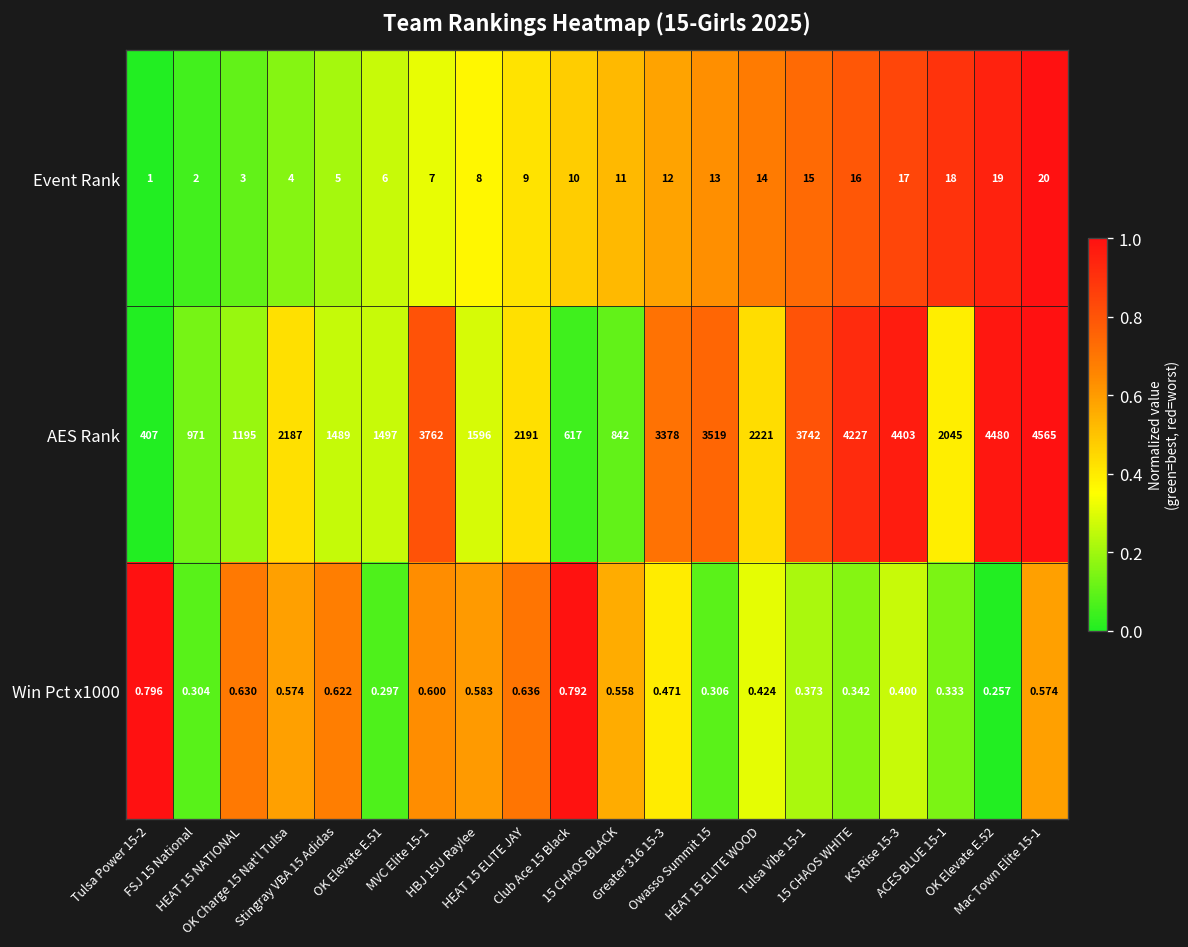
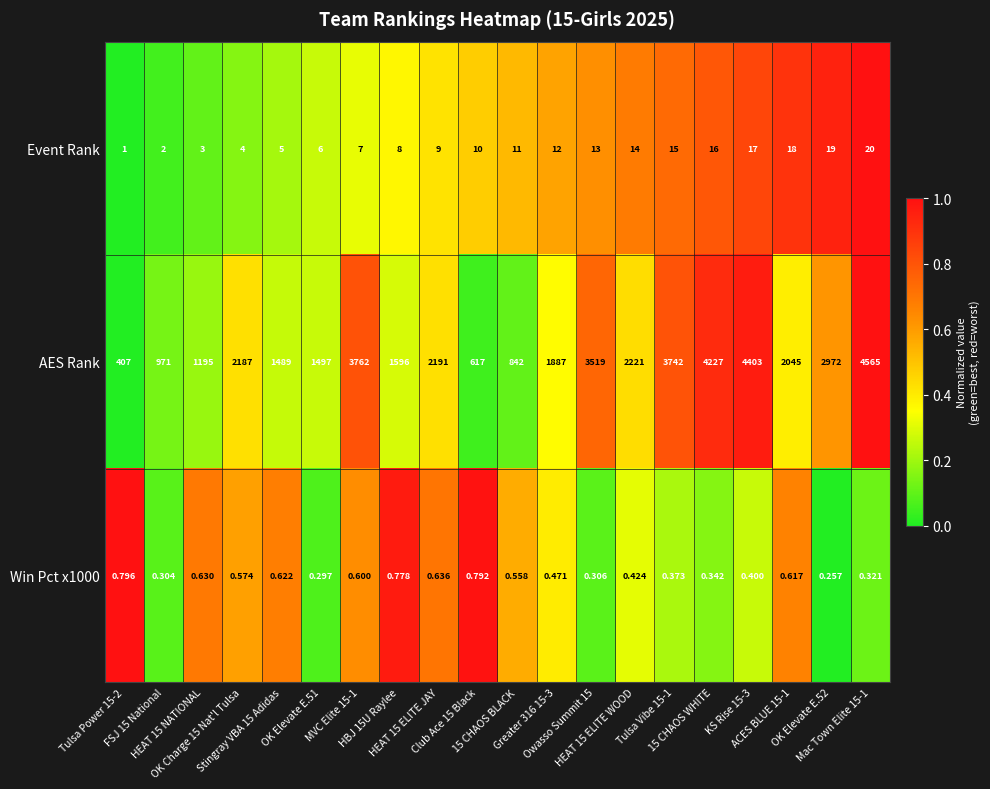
  {
    "Event Rank": {
      "Tulsa Power 15-2": 1,
      "FSJ 15 National": 2,
      "HEAT 15 NATIONAL": 3,
      "OK Charge 15 Nat'l Tulsa": 4,
      "Stingray VBA 15 Adidas": 5,
      "OK Elevate E.51": 6,
      "MVC Elite 15-1": 7,
      "HBJ 15U Raylee": 8,
      "HEAT 15 ELITE JAY": 9,
      "Club Ace 15 Black": 10,
      "15 CHAOS BLACK": 11,
      "Greater 316 15-3": 12,
      "Owasso Summit 15": 13,
      "HEAT 15 ELITE WOOD": 14,
      "Tulsa Vibe 15-1": 15,
      "15 CHAOS WHITE": 16,
      "KS Rise 15-3": 17,
      "ACES BLUE 15-1": 18,
      "OK Elevate E.52": 19,
      "Mac Town Elite 15-1": 20
    },
    "AES Rank": {
      "Tulsa Power 15-2": 407,
      "FSJ 15 National": 971,
      "HEAT 15 NATIONAL": 1195,
      "OK Charge 15 Nat'l Tulsa": 2187,
      "Stingray VBA 15 Adidas": 1489,
      "OK Elevate E.51": 1497,
      "MVC Elite 15-1": 3762,
      "HBJ 15U Raylee": 1596,
      "HEAT 15 ELITE JAY": 2191,
      "Club Ace 15 Black": 617,
      "15 CHAOS BLACK": 842,
-     "Greater 316 15-3": 3378,
+     "Greater 316 15-3": 1887,
      "Owasso Summit 15": 3519,
      "HEAT 15 ELITE WOOD": 2221,
      "Tulsa Vibe 15-1": 3742,
      "15 CHAOS WHITE": 4227,
      "KS Rise 15-3": 4403,
      "ACES BLUE 15-1": 2045,
-     "OK Elevate E.52": 4480,
+     "OK Elevate E.52": 2972,
      "Mac Town Elite 15-1": 4565
    },
    "Win Pct x1000": {
      "Tulsa Power 15-2": 0.796,
      "FSJ 15 National": 0.304,
      "HEAT 15 NATIONAL": 0.630,
      "OK Charge 15 Nat'l Tulsa": 0.574,
      "Stingray VBA 15 Adidas": 0.622,
      "OK Elevate E.51": 0.297,
      "MVC Elite 15-1": 0.600,
-     "HBJ 15U Raylee": 0.583,
+     "HBJ 15U Raylee": 0.778,
      "HEAT 15 ELITE JAY": 0.636,
      "Club Ace 15 Black": 0.792,
      "15 CHAOS BLACK": 0.558,
      "Greater 316 15-3": 0.471,
      "Owasso Summit 15": 0.306,
      "HEAT 15 ELITE WOOD": 0.424,
      "Tulsa Vibe 15-1": 0.373,
      "15 CHAOS WHITE": 0.342,
      "KS Rise 15-3": 0.400,
-     "ACES BLUE 15-1": 0.333,
+     "ACES BLUE 15-1": 0.617,
      "OK Elevate E.52": 0.257,
-     "Mac Town Elite 15-1": 0.574
+     "Mac Town Elite 15-1": 0.321
    }
  }
